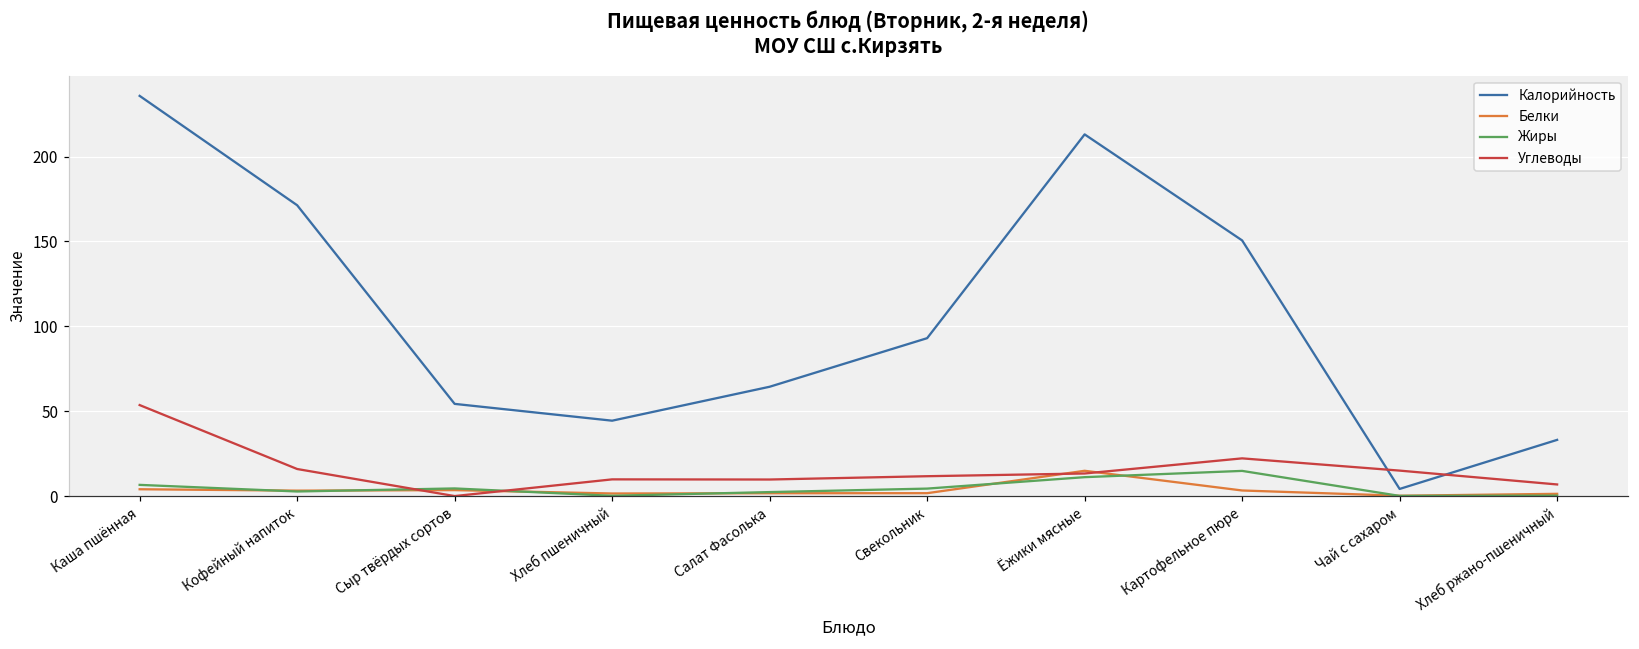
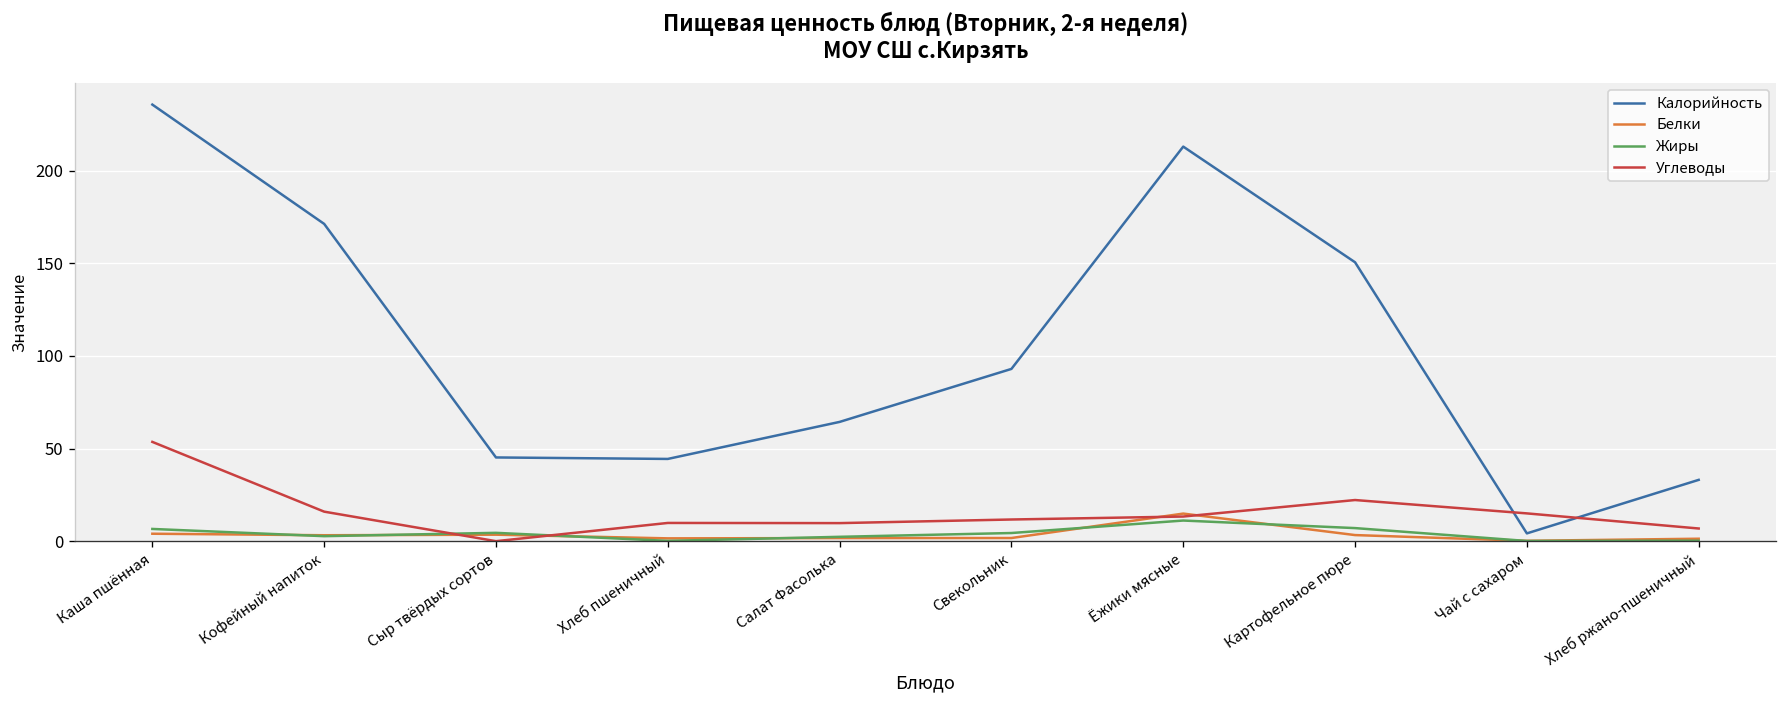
  {
    "Калорийность": {
      "Каша пшённая": 236,
      "Кофейный напиток": 171,
-     "Сыр твёрдых сортов": 54,
+     "Сыр твёрдых сортов": 45,
      "Хлеб пшеничный": 44,
      "Салат Фасолька": 64,
      "Свекольник": 93,
      "Ёжики мясные": 213,
      "Картофельное пюре": 151,
      "Чай с сахаром": 4,
      "Хлеб ржано-пшеничный": 33
    },
    "Белки": {
      "Каша пшённая": 4,
      "Свекольник": 2,
      "Картофельное пюре": 3
    },
    "Жиры": {
      "Каша пшённая": 7,
      "Свекольник": 4,
      "Ёжики мясные": 11,
-     "Картофельное пюре": 15
+     "Картофельное пюре": 7
    },
    "Углеводы": {
      "Каша пшённая": 54,
      "Кофейный напиток": 16,
      "Сыр твёрдых сортов": 0,
      "Хлеб пшеничный": 10,
      "Салат Фасолька": 10,
      "Свекольник": 12,
      "Картофельное пюре": 22,
      "Чай с сахаром": 15,
      "Хлеб ржано-пшеничный": 7
    }
  }
